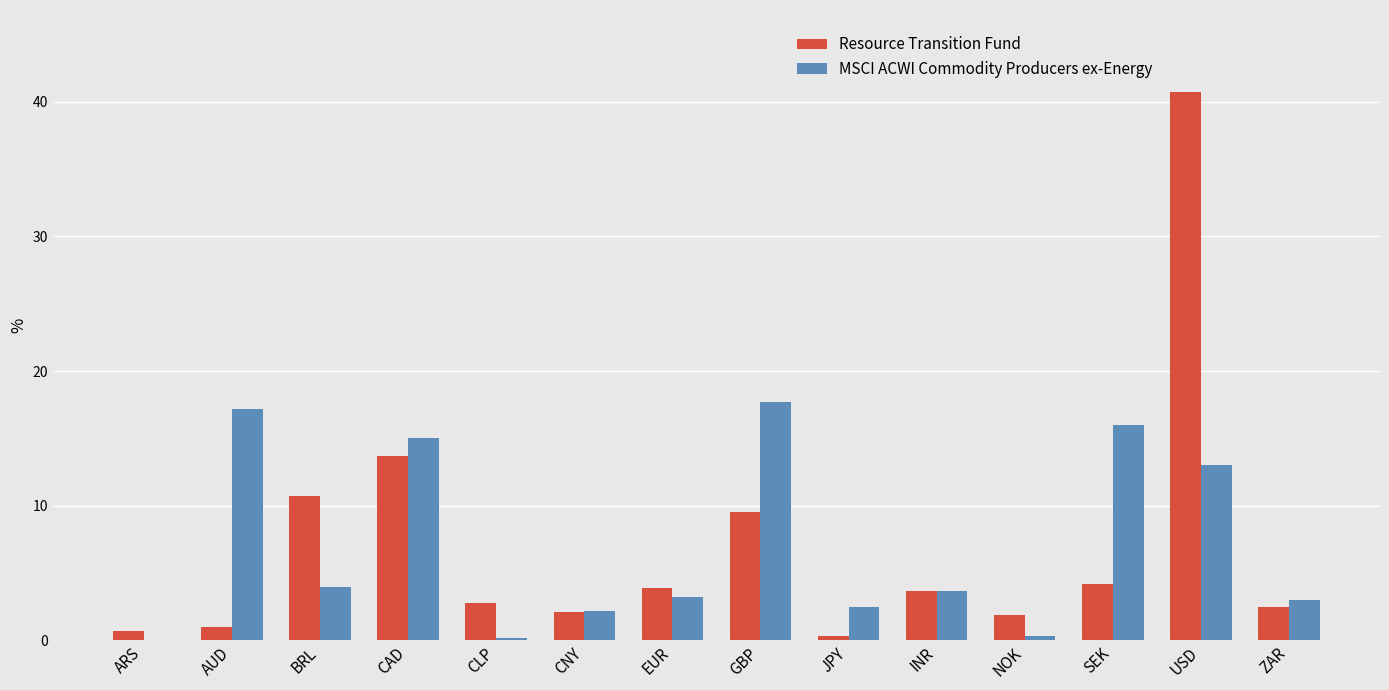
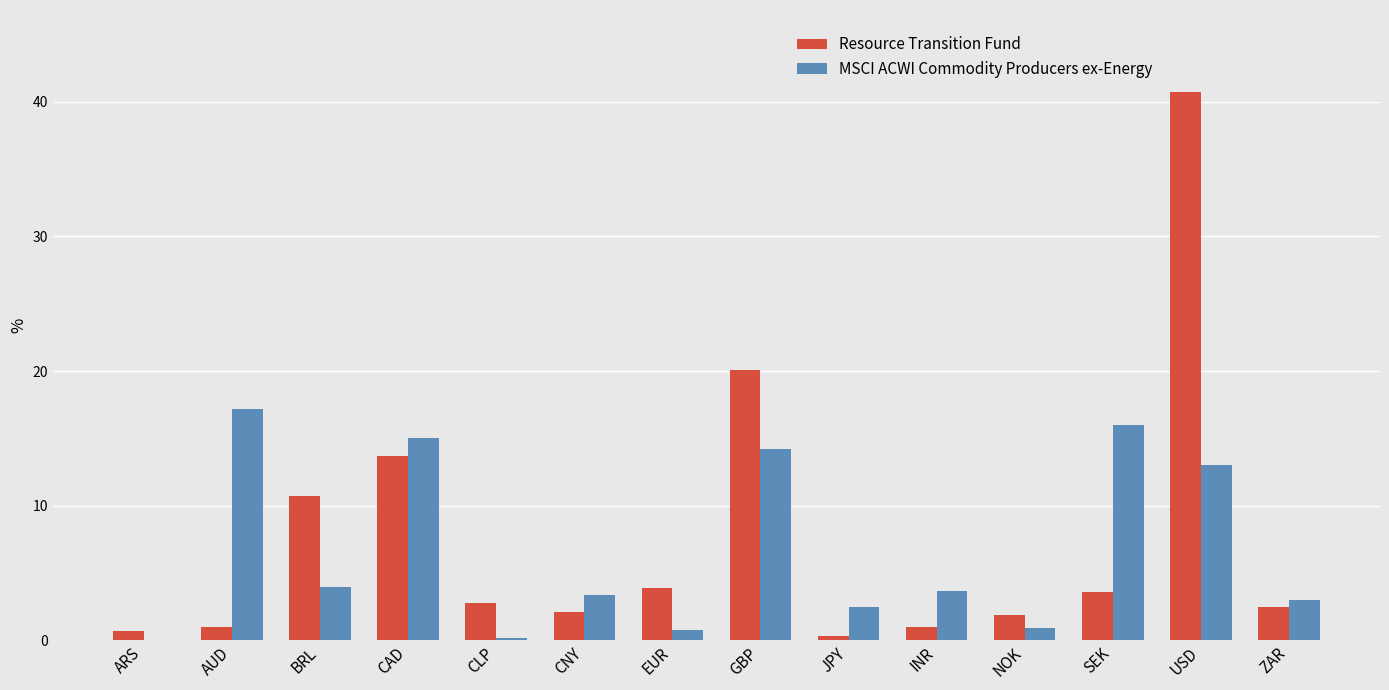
  {
    "Resource Transition Fund": {
      "ARS": 0.7,
      "AUD": 1.0,
      "BRL": 10.7,
      "CAD": 13.7,
      "CLP": 2.8,
      "CNY": 2.1,
      "EUR": 3.9,
-     "GBP": 9.5,
+     "GBP": 20.1,
      "JPY": 0.3,
-     "INR": 3.7,
+     "INR": 1.0,
      "NOK": 1.9,
-     "SEK": 4.2,
+     "SEK": 3.6,
      "USD": 40.7,
      "ZAR": 2.5
    },
    "MSCI ACWI Commodity Producers ex-Energy": {
      "ARS": 0.0,
      "AUD": 17.2,
      "BRL": 4.0,
      "CAD": 15.0,
      "CLP": 0.2,
-     "CNY": 2.2,
-     "EUR": 3.2,
-     "GBP": 17.7,
+     "CNY": 3.4,
+     "EUR": 0.8,
+     "GBP": 14.2,
      "JPY": 2.5,
      "INR": 3.7,
-     "NOK": 0.3,
+     "NOK": 0.9,
      "SEK": 16.0,
      "USD": 13.0,
      "ZAR": 3.0
    }
  }
